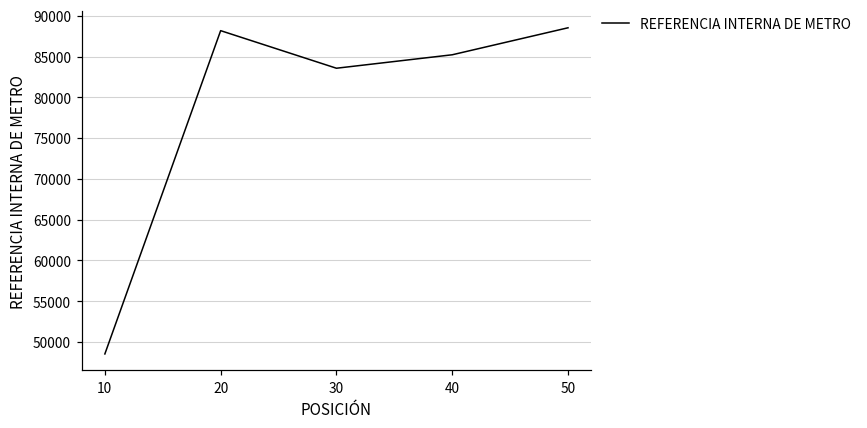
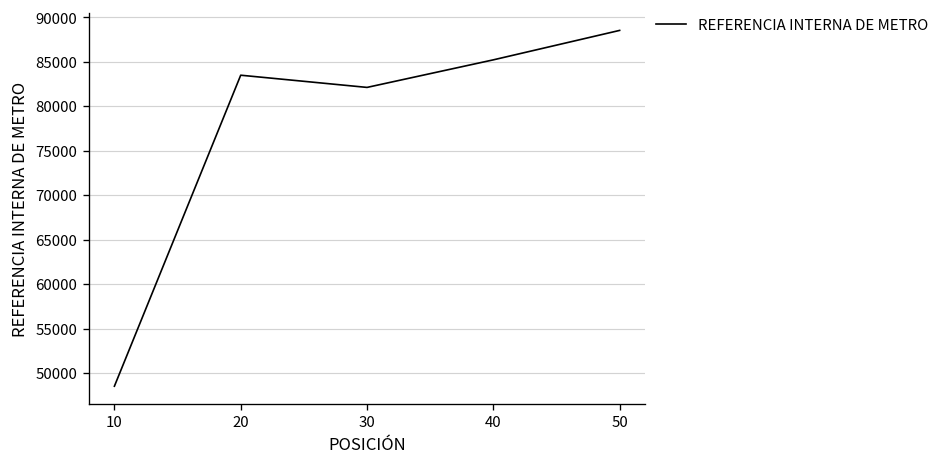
  {
    "10": 49000,
-   "20": 88000,
-   "30": 84000,
+   "20": 83000,
+   "30": 82000,
    "40": 85000,
    "50": 89000
  }
